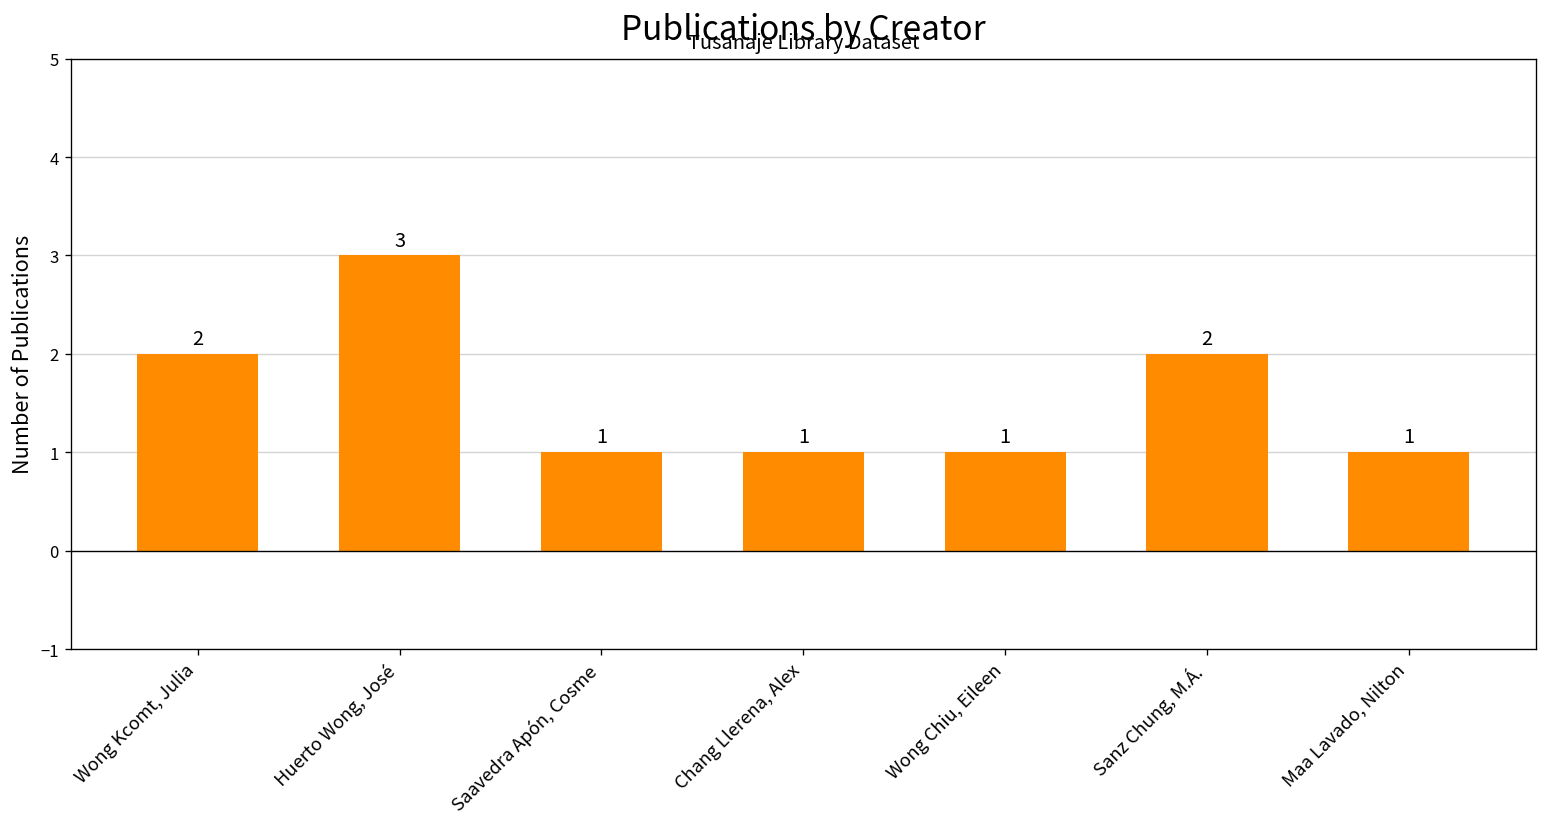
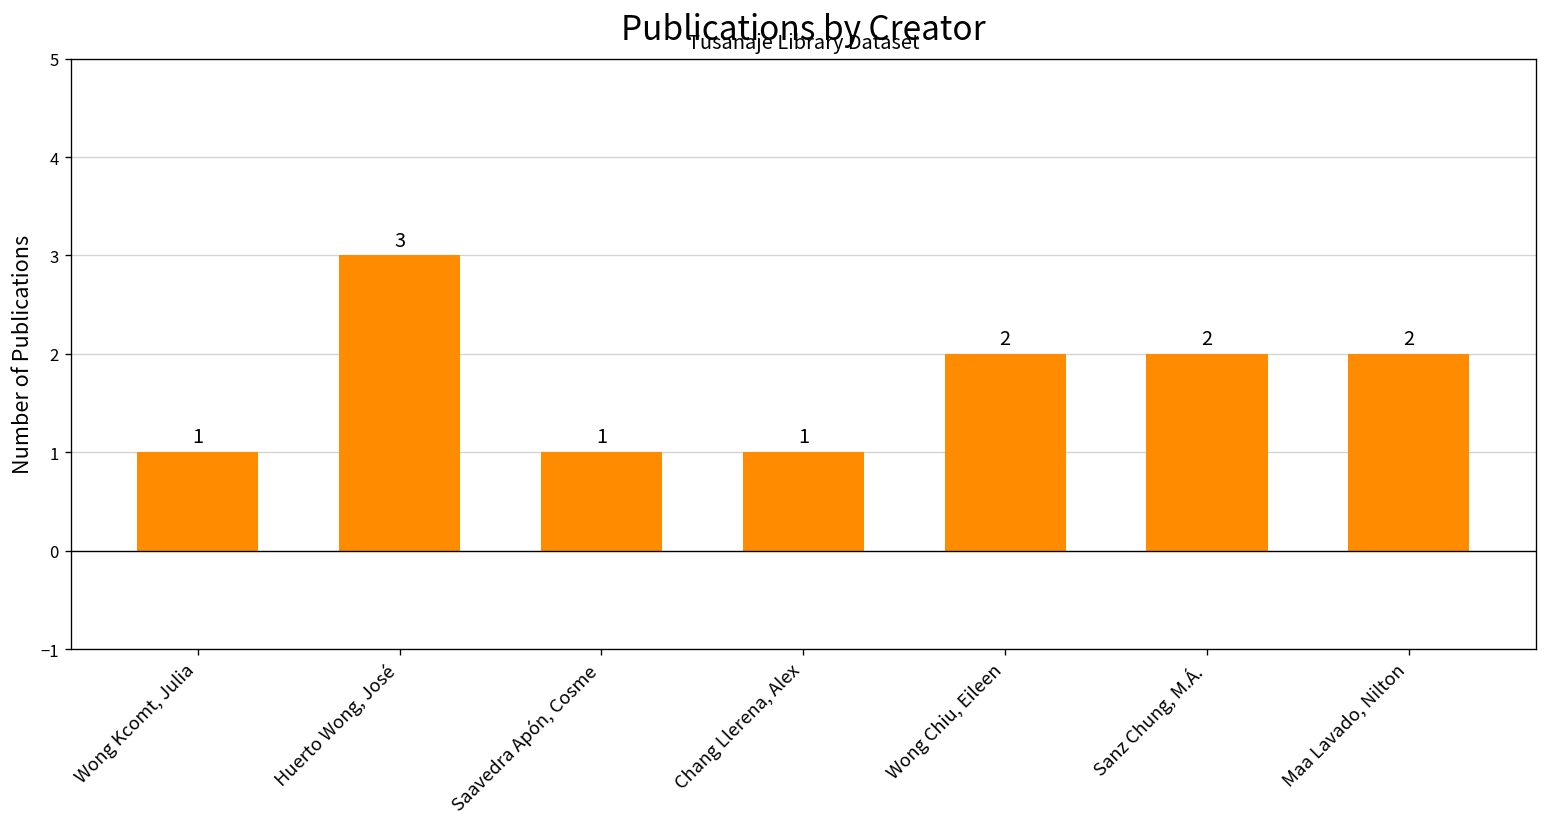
  {
-   "Wong Kcomt, Julia": 2,
+   "Wong Kcomt, Julia": 1,
    "Huerto Wong, José": 3,
    "Saavedra Apón, Cosme": 1,
    "Chang Llerena, Alex": 1,
-   "Wong Chiu, Eileen": 1,
+   "Wong Chiu, Eileen": 2,
    "Sanz Chung, M.Á.": 2,
-   "Maa Lavado, Nilton": 1
+   "Maa Lavado, Nilton": 2
  }
